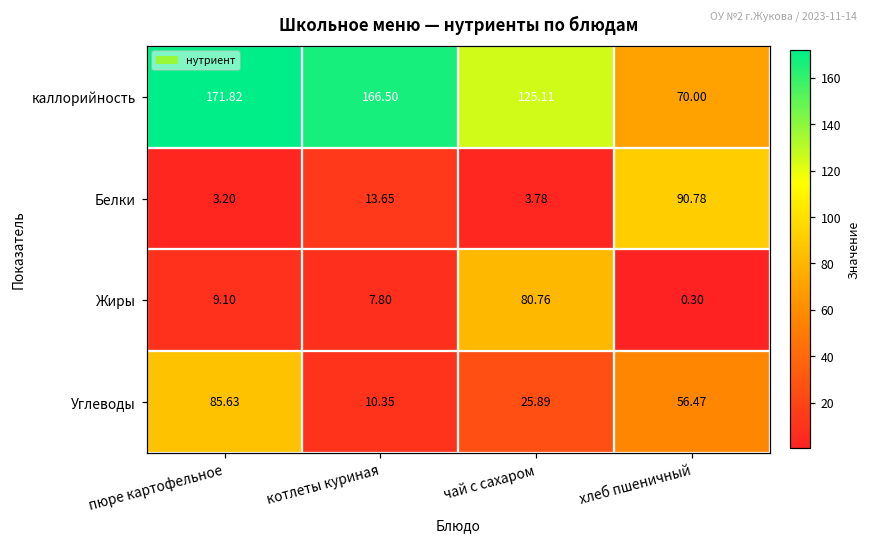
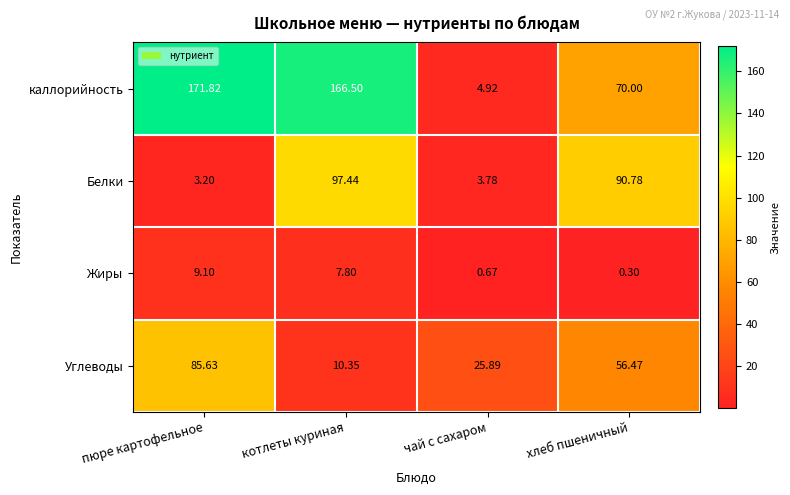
  {
    "каллорийность": {
      "пюре картофельное": 171.82,
      "котлеты куриная": 166.50,
-     "чай с сахаром": 125.11,
+     "чай с сахаром": 4.92,
      "хлеб пшеничный": 70.00
    },
    "Белки": {
      "пюре картофельное": 3.20,
-     "котлеты куриная": 13.65,
+     "котлеты куриная": 97.44,
      "чай с сахаром": 3.78,
      "хлеб пшеничный": 90.78
    },
    "Жиры": {
      "пюре картофельное": 9.10,
      "котлеты куриная": 7.80,
-     "чай с сахаром": 80.76,
+     "чай с сахаром": 0.67,
      "хлеб пшеничный": 0.30
    },
    "Углеводы": {
      "пюре картофельное": 85.63,
      "котлеты куриная": 10.35,
      "чай с сахаром": 25.89,
      "хлеб пшеничный": 56.47
    }
  }
